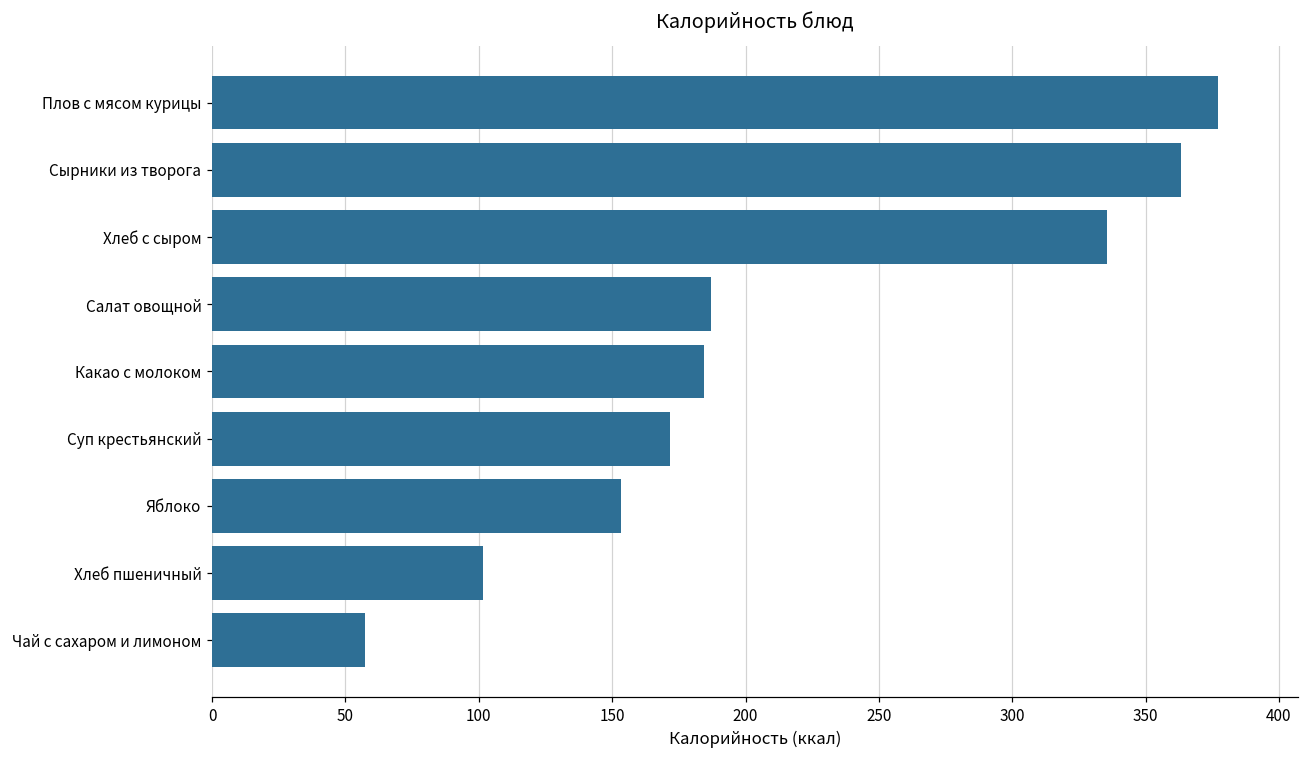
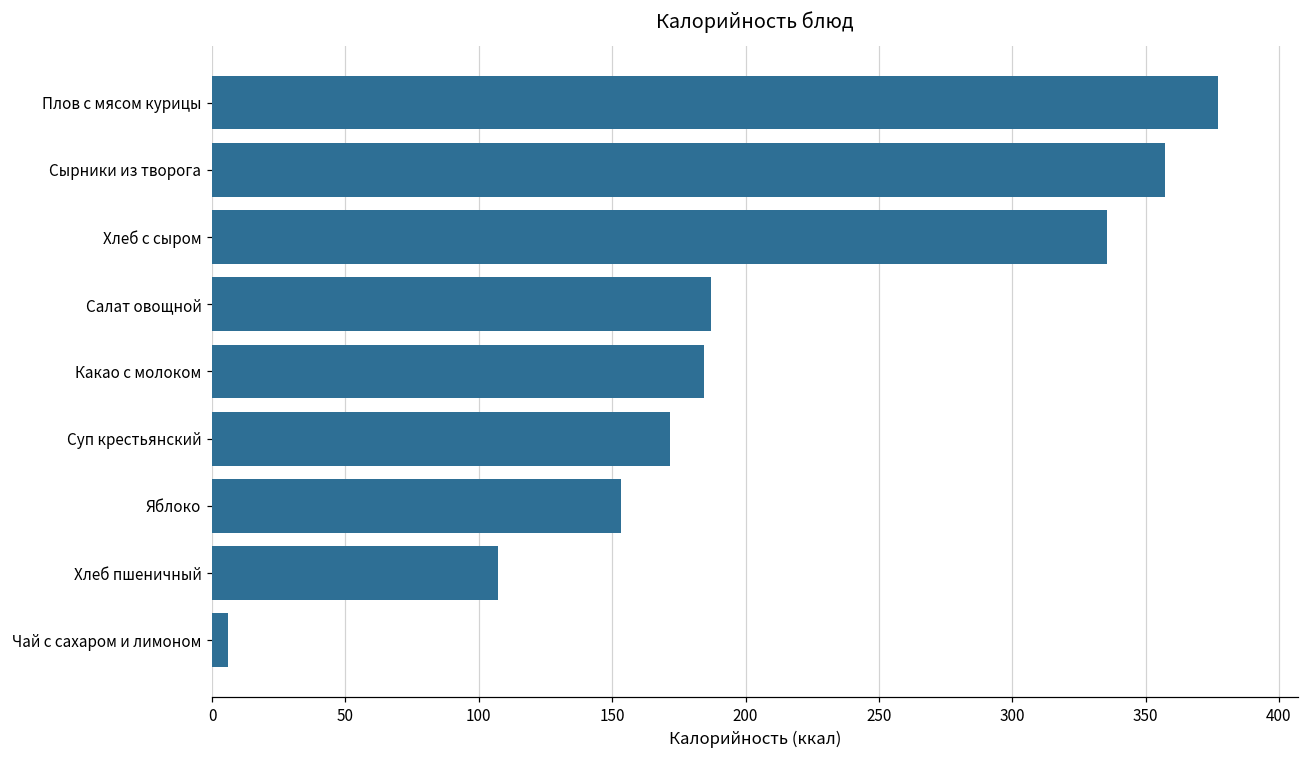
  {
    "Плов с мясом курицы": 377,
-   "Сырники из творога": 363,
+   "Сырники из творога": 357,
    "Хлеб с сыром": 335,
    "Салат овощной": 187,
    "Какао с молоком": 184,
    "Суп крестьянский": 172,
    "Яблоко": 153,
-   "Хлеб пшеничный": 102,
-   "Чай с сахаром и лимоном": 57
+   "Хлеб пшеничный": 107,
+   "Чай с сахаром и лимоном": 6
  }
